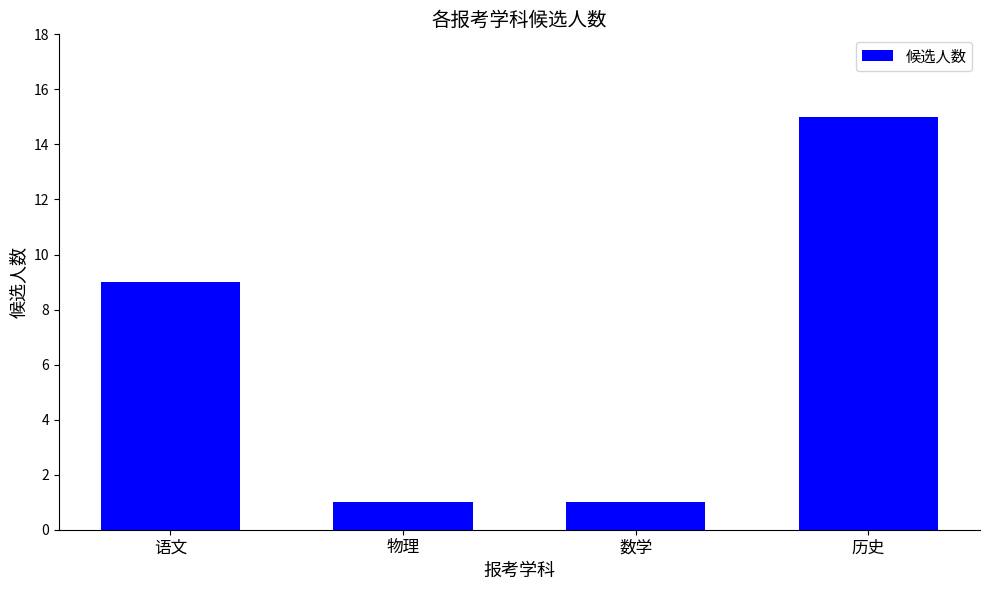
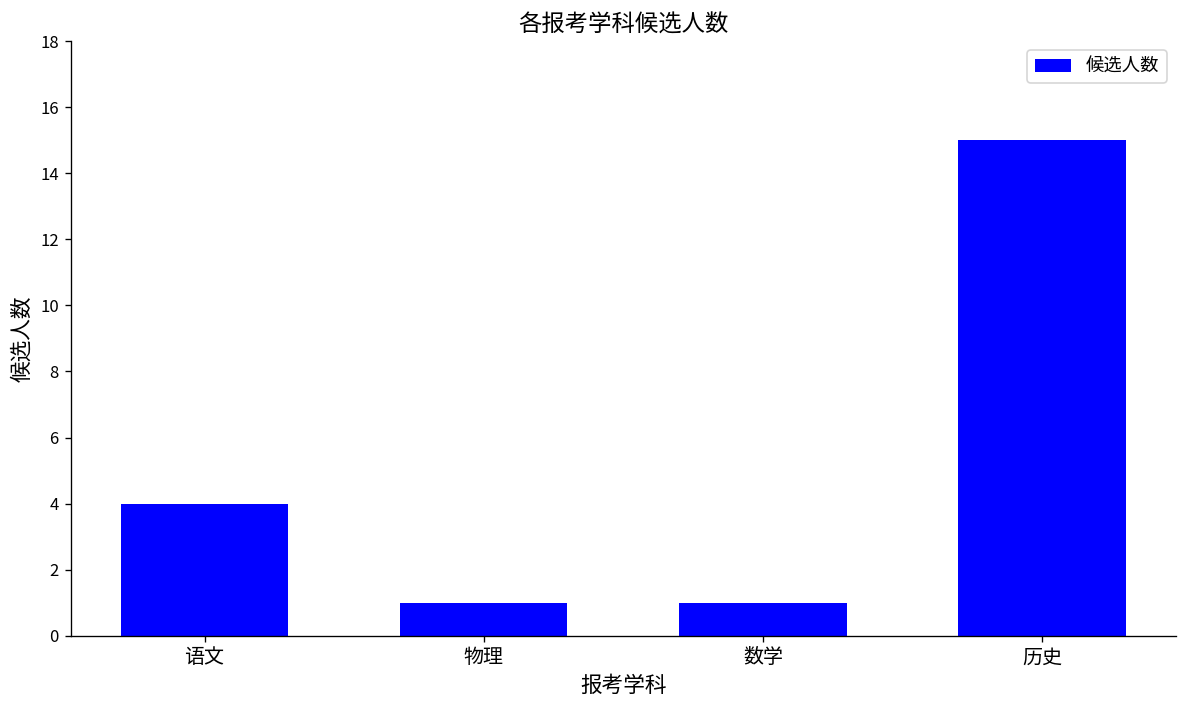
  {
-   "语文": 9,
+   "语文": 4,
    "物理": 1,
    "数学": 1,
    "历史": 15
  }
